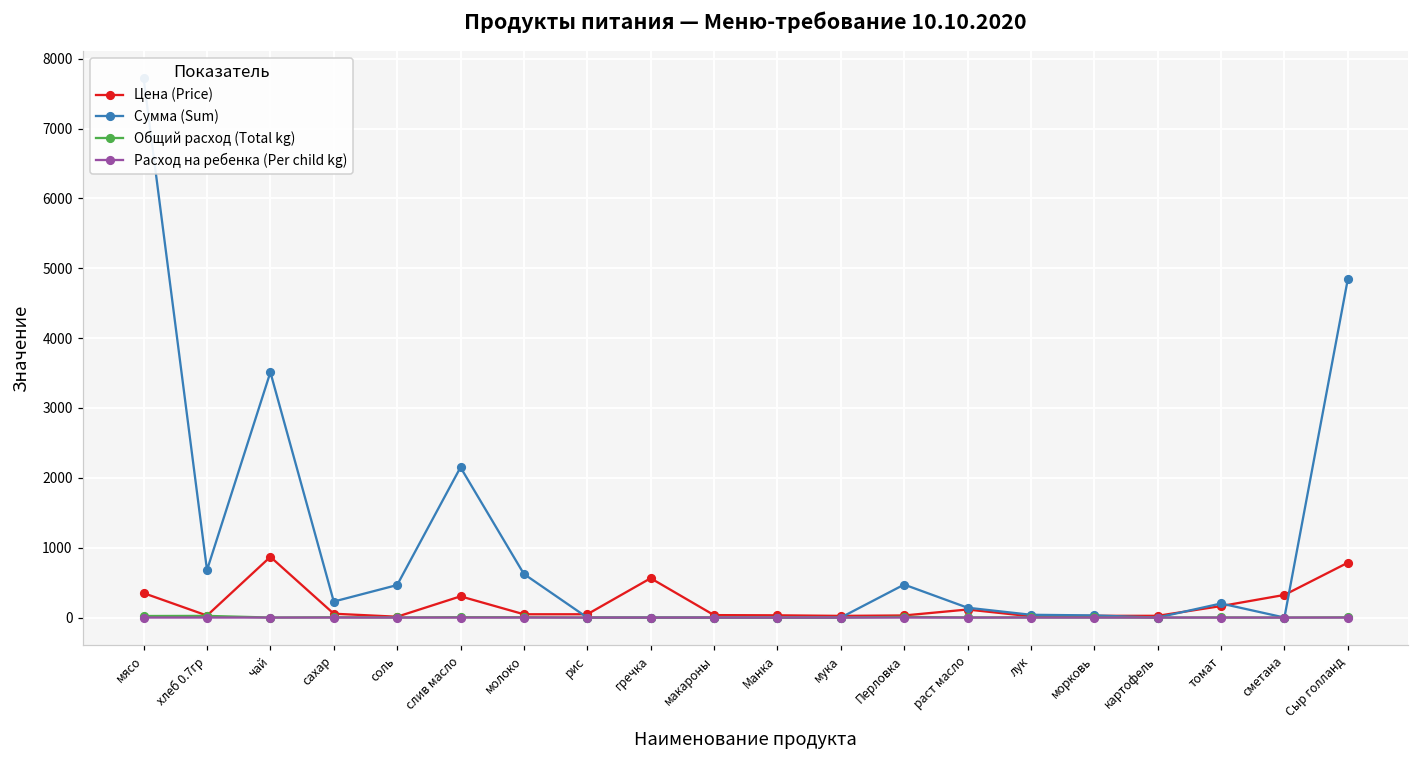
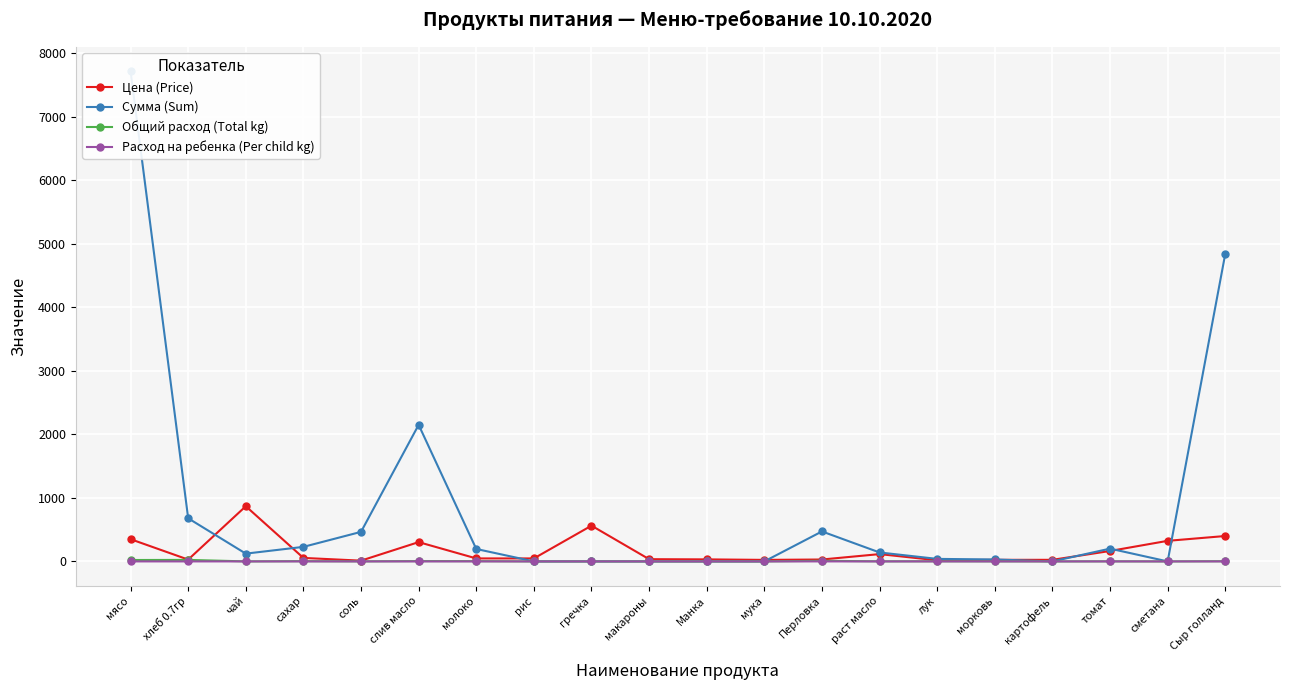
  {
    "Цена (Price)": {
      "мясо": 400,
      "чай": 900,
      "сахар": 100,
      "слив масло": 300,
      "молоко": 0,
      "рис": 0,
      "гречка": 600,
      "сметана": 300,
-     "Сыр голланд": 800
+     "Сыр голланд": 400
    },
    "Сумма (Sum)": {
      "хлеб 0.7гр": 700,
-     "чай": 3500,
+     "чай": 100,
      "сахар": 200,
      "соль": 500,
      "слив масло": 2200,
-     "молоко": 600,
+     "молоко": 200,
      "Перловка": 500,
      "Сыр голланд": 4800
    }
  }
